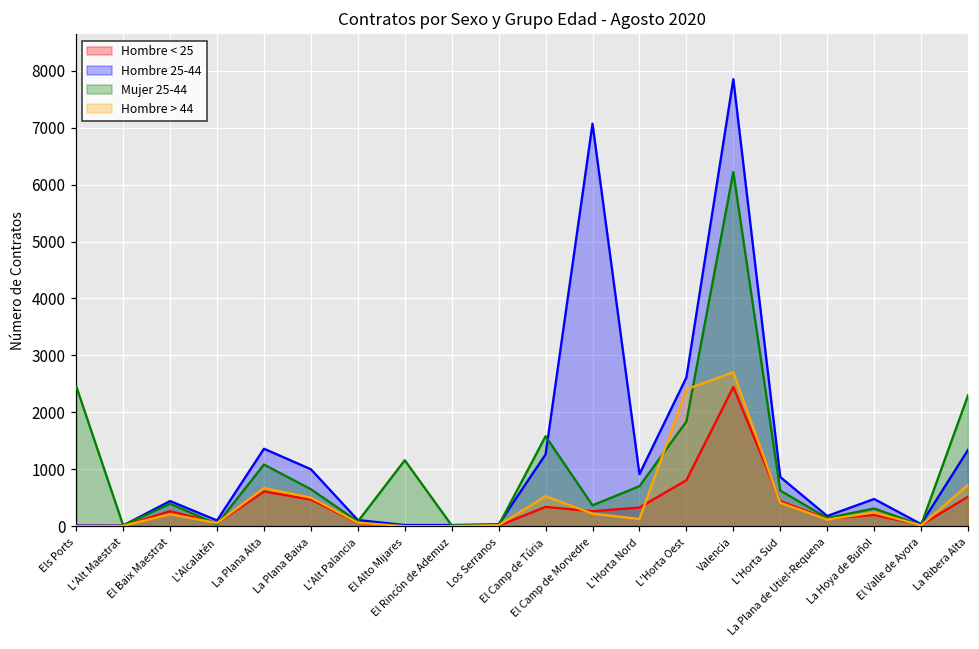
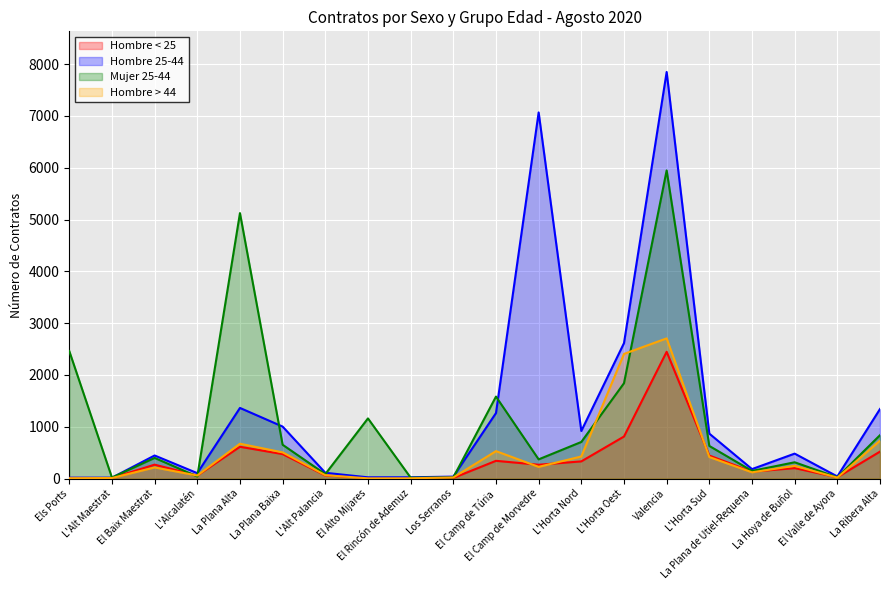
  {
    "Hombre < 25": {
      "El Baix Maestrat": 300,
      "La Plana Alta": 600,
      "El Camp de Túria": 300,
      "L'Horta Nord": 300,
      "L'Horta Oest": 800,
      "Valencia": 2400,
      "La Ribera Alta": 500
    },
    "Hombre 25-44": {
      "La Plana Alta": 1400,
      "La Plana Baixa": 1000,
      "El Camp de Túria": 1300,
      "El Camp de Morvedre": 7100,
      "L'Horta Nord": 900,
      "L'Horta Oest": 2600,
      "Valencia": 7800,
      "L'Horta Sud": 900,
      "La Hoya de Buñol": 500,
      "La Ribera Alta": 1300
    },
    "Mujer 25-44": {
      "Els Ports": 2500,
-     "La Plana Alta": 1100,
+     "La Plana Alta": 5100,
      "La Plana Baixa": 700,
      "El Alto Mijares": 1200,
      "El Camp de Túria": 1600,
      "El Camp de Morvedre": 400,
      "L'Horta Nord": 700,
      "L'Horta Oest": 1800,
-     "Valencia": 6200,
+     "Valencia": 5900,
      "L'Horta Sud": 600,
      "La Hoya de Buñol": 300,
-     "La Ribera Alta": 2300
+     "La Ribera Alta": 800
    },
    "Hombre > 44": {
      "El Baix Maestrat": 200,
      "La Plana Alta": 700,
      "El Camp de Túria": 500,
-     "L'Horta Nord": 100,
+     "L'Horta Nord": 400,
      "L'Horta Oest": 2400,
      "Valencia": 2700,
      "La Ribera Alta": 700
    }
  }
